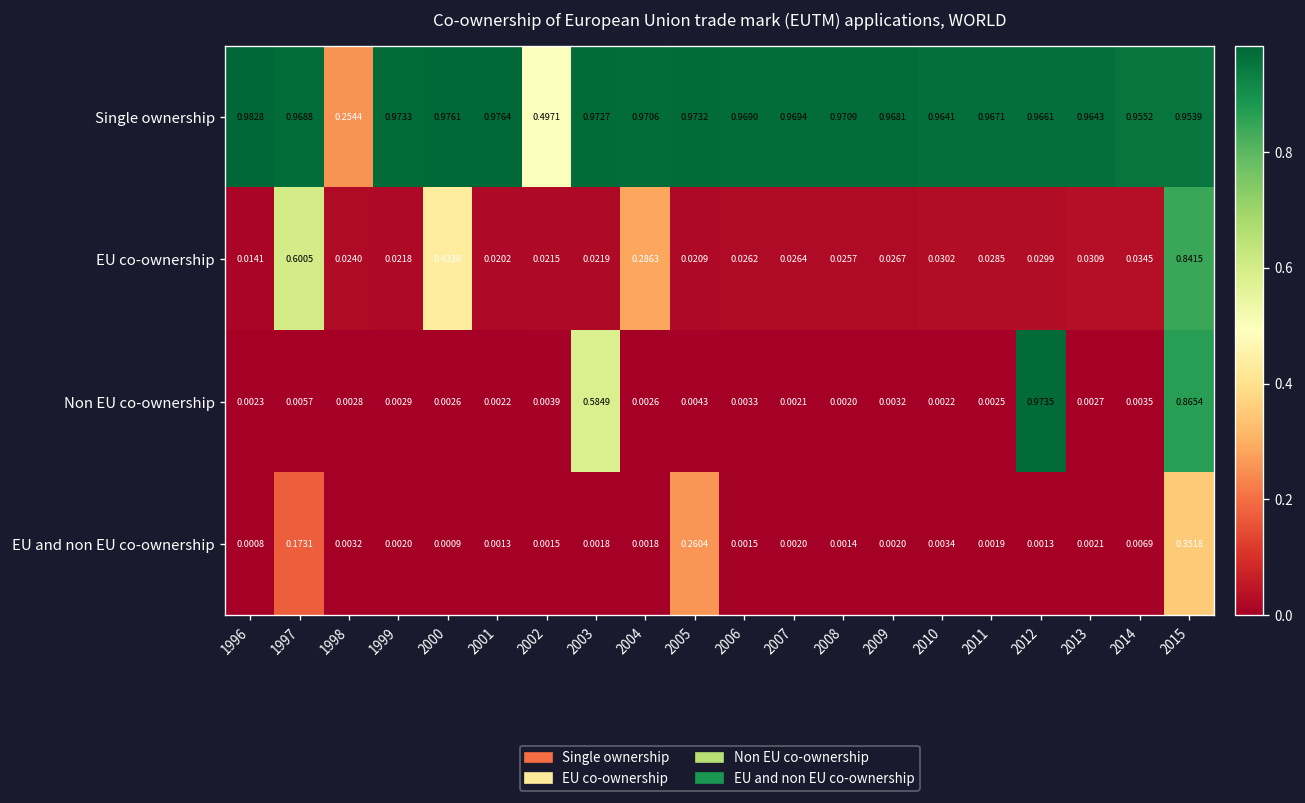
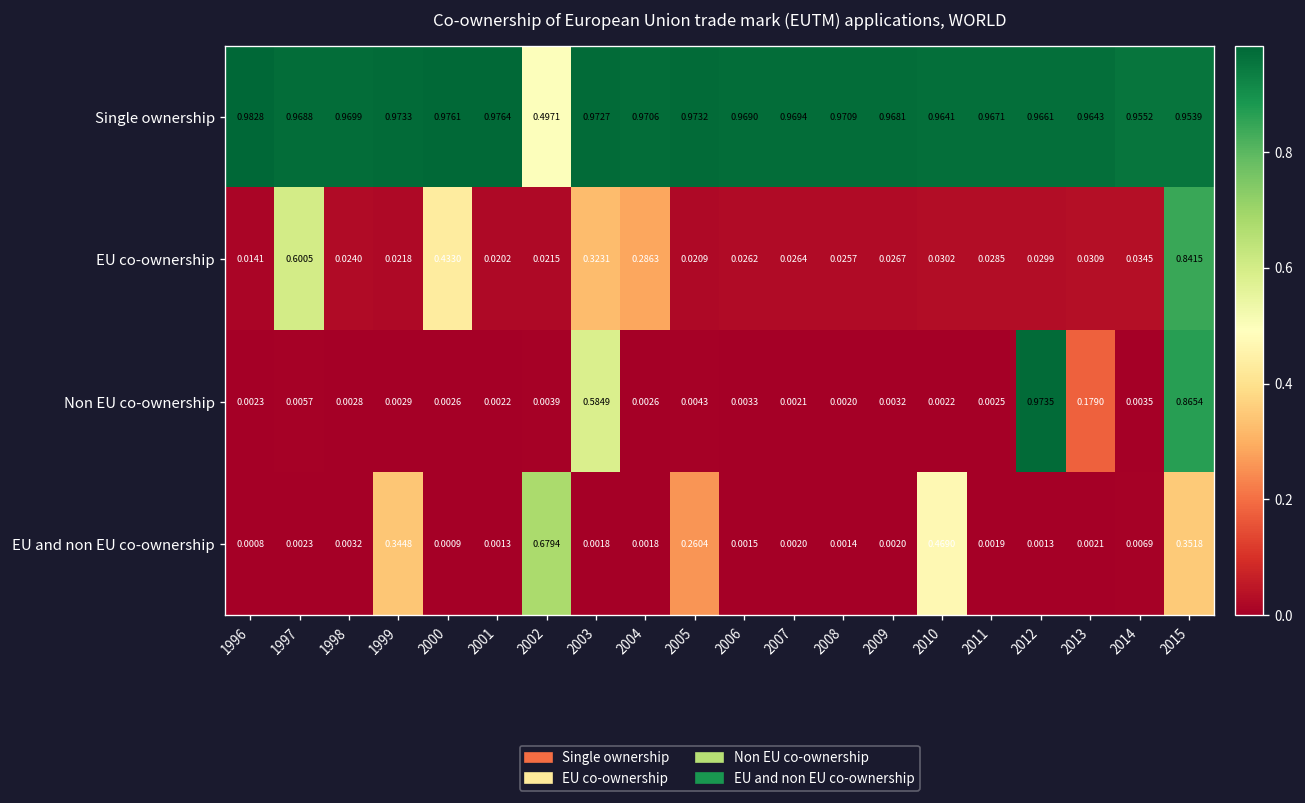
  {
    "Single ownership": {
      "1996": 0.9828,
      "1997": 0.9688,
-     "1998": 0.2544,
+     "1998": 0.9699,
      "1999": 0.9733,
      "2000": 0.9761,
      "2001": 0.9764,
      "2002": 0.4971,
      "2003": 0.9727,
      "2004": 0.9706,
      "2005": 0.9732,
      "2006": 0.9690,
      "2007": 0.9694,
      "2008": 0.9709,
      "2009": 0.9681,
      "2010": 0.9641,
      "2011": 0.9671,
      "2012": 0.9661,
      "2013": 0.9643,
      "2014": 0.9552,
      "2015": 0.9539
    },
    "EU co-ownership": {
      "1996": 0.0141,
      "1997": 0.6005,
      "1998": 0.0240,
      "1999": 0.0218,
      "2000": 0.4330,
      "2001": 0.0202,
      "2002": 0.0215,
-     "2003": 0.0219,
+     "2003": 0.3231,
      "2004": 0.2863,
      "2005": 0.0209,
      "2006": 0.0262,
      "2007": 0.0264,
      "2008": 0.0257,
      "2009": 0.0267,
      "2010": 0.0302,
      "2011": 0.0285,
      "2012": 0.0299,
      "2013": 0.0309,
      "2014": 0.0345,
      "2015": 0.8415
    },
    "Non EU co-ownership": {
      "1996": 0.0023,
      "1997": 0.0057,
      "1998": 0.0028,
      "1999": 0.0029,
      "2000": 0.0026,
      "2001": 0.0022,
      "2002": 0.0039,
      "2003": 0.5849,
      "2004": 0.0026,
      "2005": 0.0043,
      "2006": 0.0033,
      "2007": 0.0021,
      "2008": 0.0020,
      "2009": 0.0032,
      "2010": 0.0022,
      "2011": 0.0025,
      "2012": 0.9735,
-     "2013": 0.0027,
+     "2013": 0.1790,
      "2014": 0.0035,
      "2015": 0.8654
    },
    "EU and non EU co-ownership": {
      "1996": 0.0008,
-     "1997": 0.1731,
+     "1997": 0.0023,
      "1998": 0.0032,
-     "1999": 0.0020,
+     "1999": 0.3448,
      "2000": 0.0009,
      "2001": 0.0013,
-     "2002": 0.0015,
+     "2002": 0.6794,
      "2003": 0.0018,
      "2004": 0.0018,
      "2005": 0.2604,
      "2006": 0.0015,
      "2007": 0.0020,
      "2008": 0.0014,
      "2009": 0.0020,
-     "2010": 0.0034,
+     "2010": 0.4690,
      "2011": 0.0019,
      "2012": 0.0013,
      "2013": 0.0021,
      "2014": 0.0069,
      "2015": 0.3518
    }
  }
